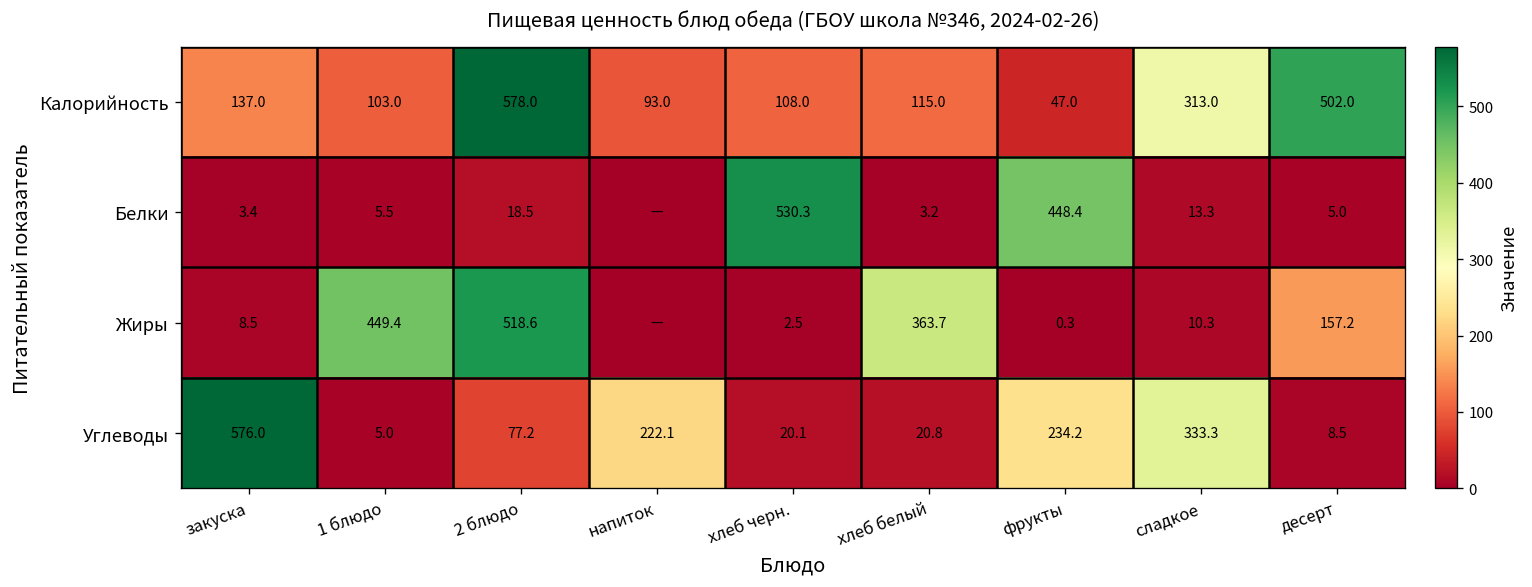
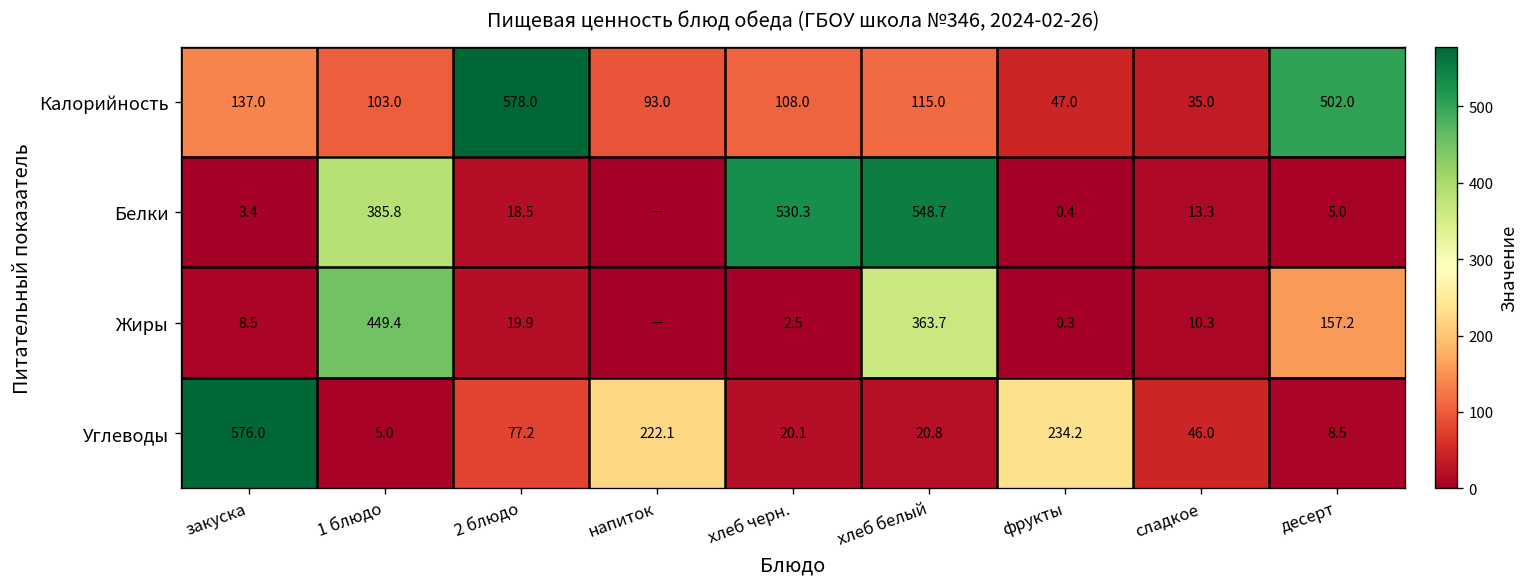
  {
    "Калорийность": {
      "закуска": 137.0,
      "1 блюдо": 103.0,
      "2 блюдо": 578.0,
      "напиток": 93.0,
      "хлеб черн.": 108.0,
      "хлеб белый": 115.0,
      "фрукты": 47.0,
-     "сладкое": 313.0,
+     "сладкое": 35.0,
      "десерт": 502.0
    },
    "Белки": {
      "закуска": 3.4,
-     "1 блюдо": 5.5,
+     "1 блюдо": 385.8,
      "2 блюдо": 18.5,
      "хлеб черн.": 530.3,
-     "хлеб белый": 3.2,
-     "фрукты": 448.4,
+     "хлеб белый": 548.7,
+     "фрукты": 0.4,
      "сладкое": 13.3,
      "десерт": 5.0
    },
    "Жиры": {
      "закуска": 8.5,
      "1 блюдо": 449.4,
-     "2 блюдо": 518.6,
+     "2 блюдо": 19.9,
      "хлеб черн.": 2.5,
      "хлеб белый": 363.7,
      "фрукты": 0.3,
      "сладкое": 10.3,
      "десерт": 157.2
    },
    "Углеводы": {
      "закуска": 576.0,
      "1 блюдо": 5.0,
      "2 блюдо": 77.2,
      "напиток": 222.1,
      "хлеб черн.": 20.1,
      "хлеб белый": 20.8,
      "фрукты": 234.2,
-     "сладкое": 333.3,
+     "сладкое": 46.0,
      "десерт": 8.5
    }
  }
